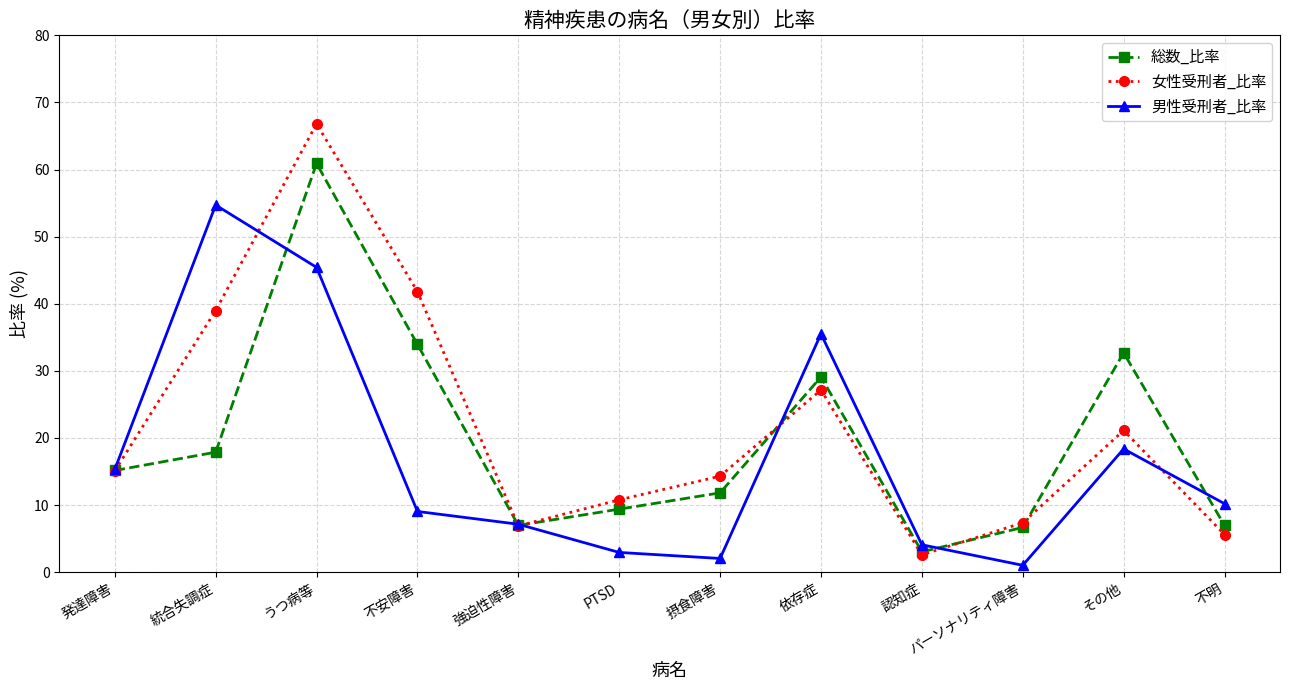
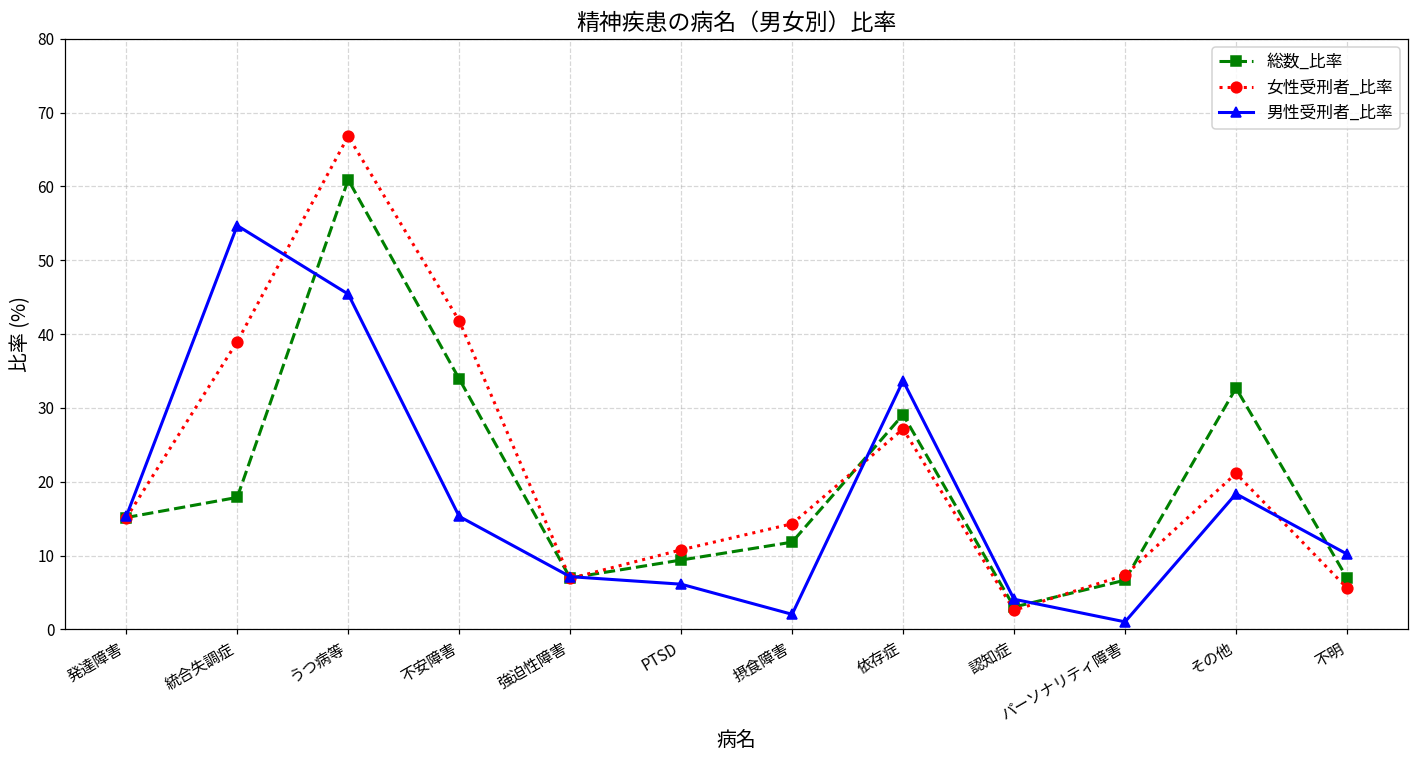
  {
    "総数_比率": {
      "統合失調症": 18,
      "うつ病等": 61,
      "不安障害": 34,
      "PTSD": 9,
      "摂食障害": 12,
      "依存症": 29,
      "認知症": 3,
      "パーソナリティ障害": 7,
      "その他": 33,
      "不明": 7
    },
    "女性受刑者_比率": {
      "統合失調症": 39,
      "うつ病等": 67,
      "不安障害": 42,
      "PTSD": 11,
      "摂食障害": 14,
      "依存症": 27,
      "認知症": 3,
      "パーソナリティ障害": 7,
      "その他": 21,
      "不明": 6
    },
    "男性受刑者_比率": {
      "統合失調症": 55,
      "うつ病等": 45,
-     "不安障害": 9,
-     "PTSD": 3,
+     "不安障害": 15,
+     "PTSD": 6,
      "摂食障害": 2,
-     "依存症": 36,
+     "依存症": 34,
      "認知症": 4,
      "パーソナリティ障害": 1,
      "その他": 18,
      "不明": 10
    }
  }
